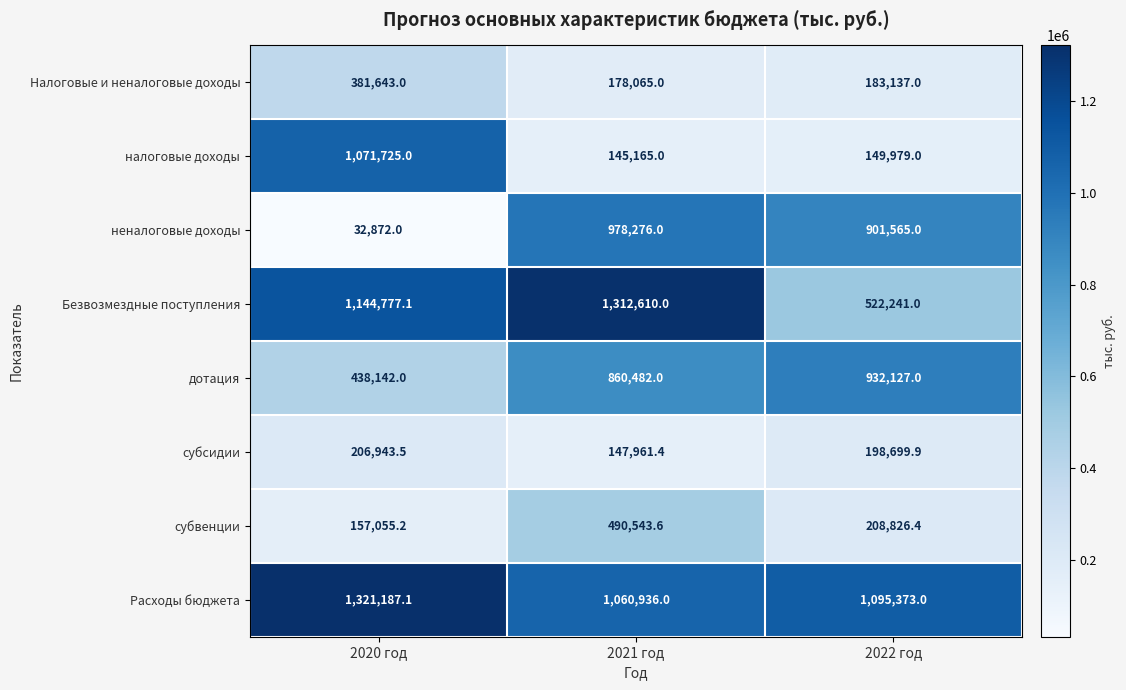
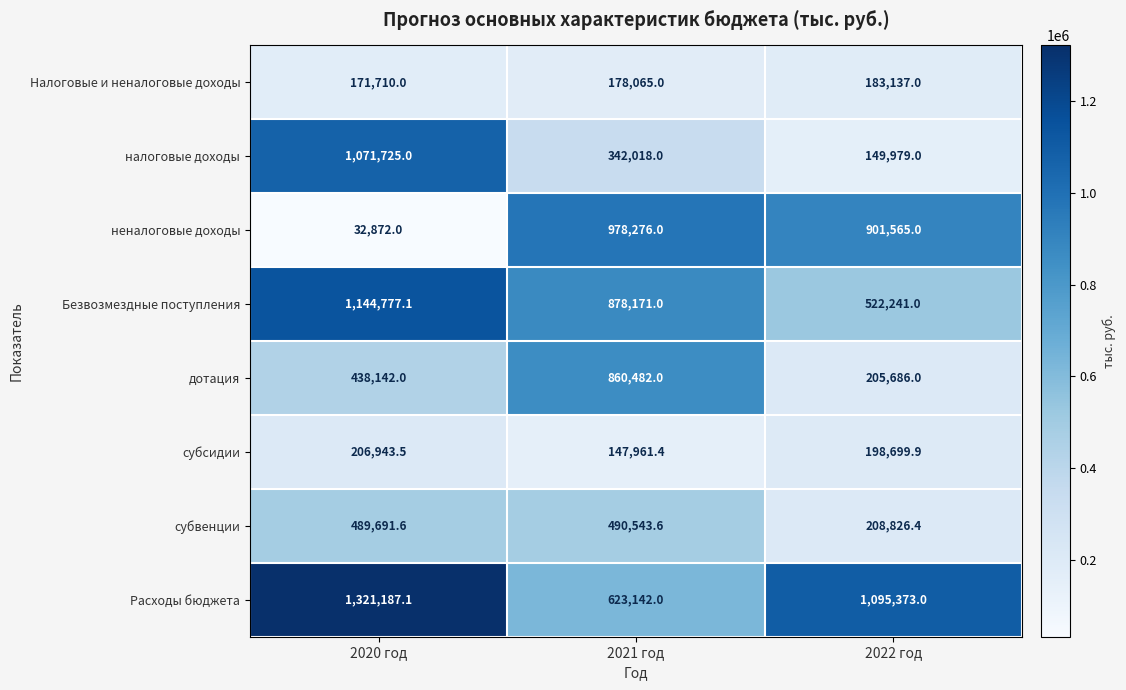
  {
    "Налоговые и неналоговые доходы": {
-     "2020 год": "381,643.0",
+     "2020 год": "171,710.0",
      "2021 год": "178,065.0",
      "2022 год": "183,137.0"
    },
    "налоговые доходы": {
      "2020 год": "1,071,725.0",
-     "2021 год": "145,165.0",
+     "2021 год": "342,018.0",
      "2022 год": "149,979.0"
    },
    "неналоговые доходы": {
      "2020 год": "32,872.0",
      "2021 год": "978,276.0",
      "2022 год": "901,565.0"
    },
    "Безвозмездные поступления": {
      "2020 год": "1,144,777.1",
-     "2021 год": "1,312,610.0",
+     "2021 год": "878,171.0",
      "2022 год": "522,241.0"
    },
    "дотация": {
      "2020 год": "438,142.0",
      "2021 год": "860,482.0",
-     "2022 год": "932,127.0"
+     "2022 год": "205,686.0"
    },
    "субсидии": {
      "2020 год": "206,943.5",
      "2021 год": "147,961.4",
      "2022 год": "198,699.9"
    },
    "субвенции": {
-     "2020 год": "157,055.2",
+     "2020 год": "489,691.6",
      "2021 год": "490,543.6",
      "2022 год": "208,826.4"
    },
    "Расходы бюджета": {
      "2020 год": "1,321,187.1",
-     "2021 год": "1,060,936.0",
+     "2021 год": "623,142.0",
      "2022 год": "1,095,373.0"
    }
  }
